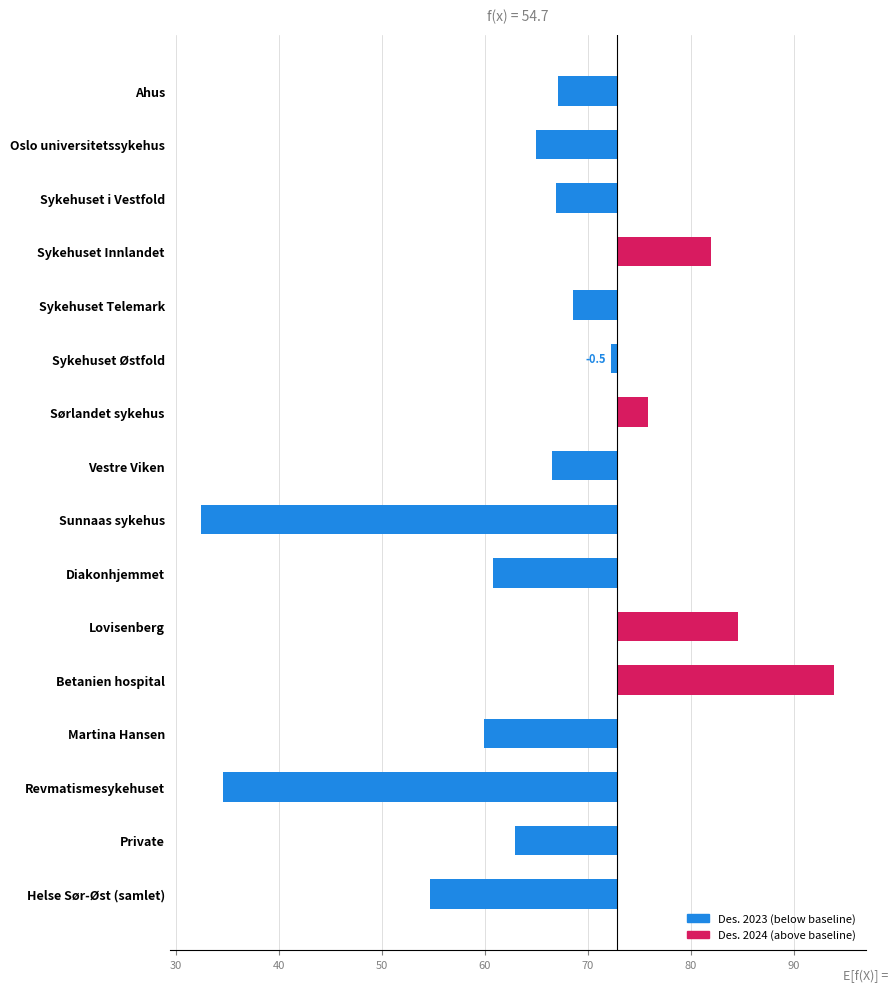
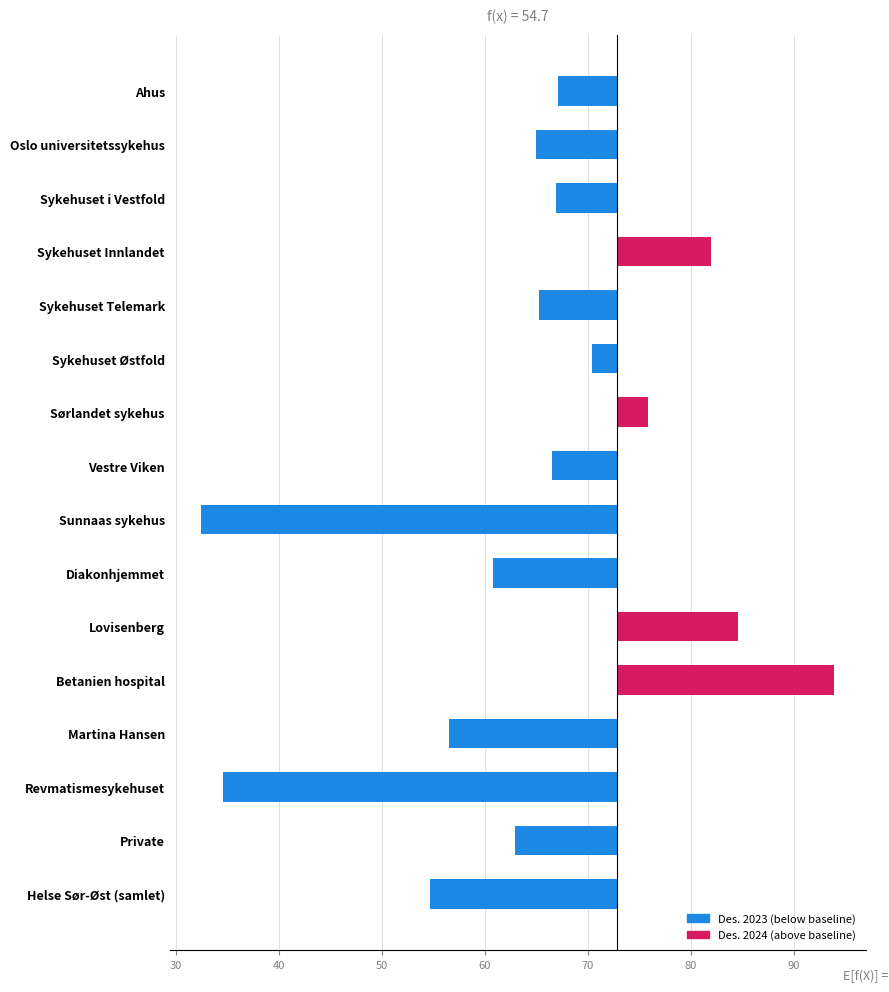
  {
    "Ahus": 67.1,
    "Oslo universitetssykehus": 65.0,
    "Sykehuset i Vestfold": 66.9,
    "Sykehuset Innlandet": 82.0,
-   "Sykehuset Telemark": 68.6,
-   "Sykehuset Østfold": 72.3,
+   "Sykehuset Telemark": 65.3,
+   "Sykehuset Østfold": 70.4,
    "Sørlandet sykehus": 75.9,
    "Vestre Viken": 66.5,
    "Sunnaas sykehus": 32.5,
    "Diakonhjemmet": 60.8,
    "Lovisenberg": 84.6,
    "Betanien hospital": 93.9,
-   "Martina Hansen": 59.9,
+   "Martina Hansen": 56.5,
    "Revmatismesykehuset": 34.6,
    "Private": 62.9,
    "Helse Sør-Øst (samlet)": 54.7
  }
